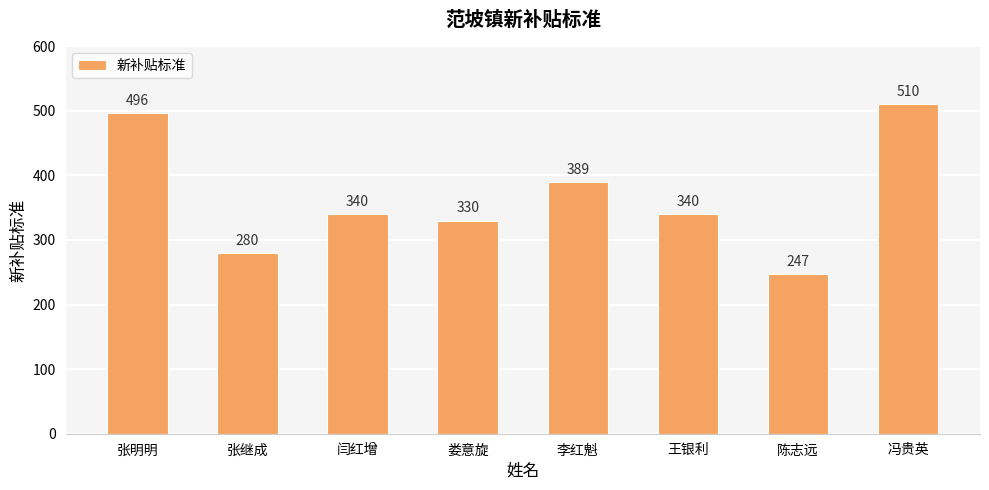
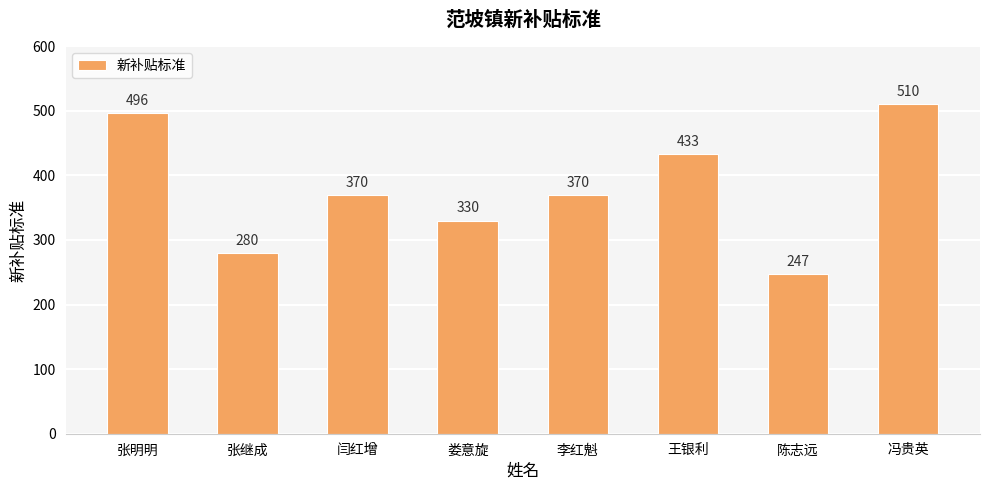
  {
    "张明明": 496,
    "张继成": 280,
-   "闫红增": 340,
+   "闫红增": 370,
    "娄意旋": 330,
-   "李红魁": 389,
-   "王银利": 340,
+   "李红魁": 370,
+   "王银利": 433,
    "陈志远": 247,
    "冯贵英": 510
  }
